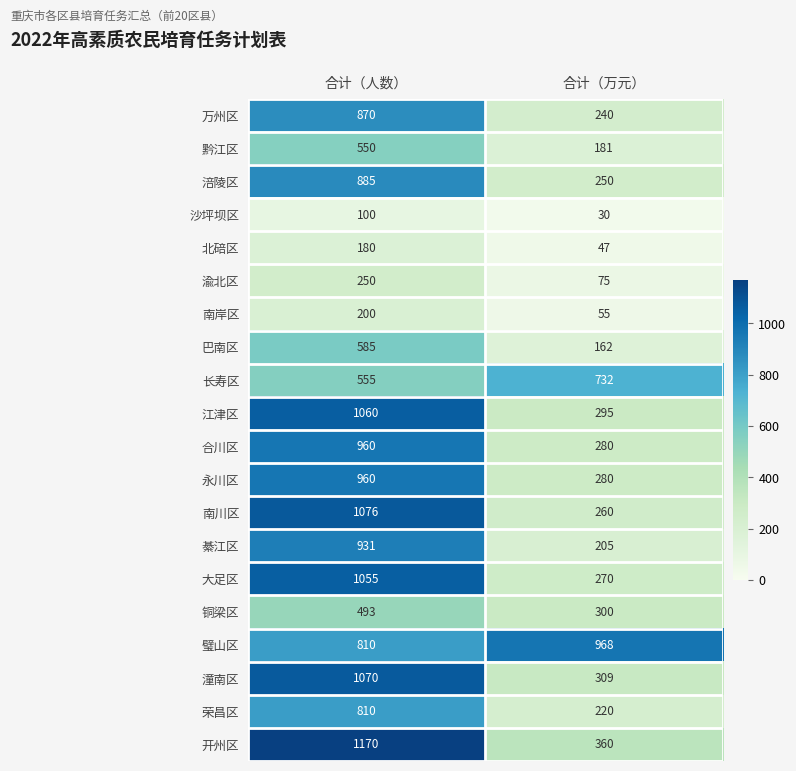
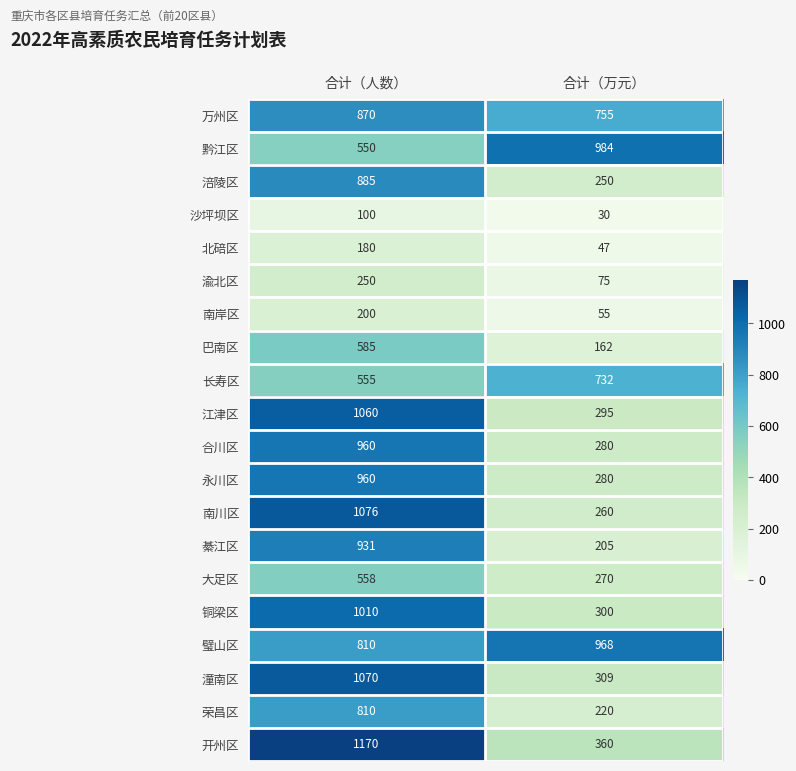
  {
    "万州区": {
      "合计（人数）": 870,
-     "合计（万元）": 240
+     "合计（万元）": 755
    },
    "黔江区": {
      "合计（人数）": 550,
-     "合计（万元）": 181
+     "合计（万元）": 984
    },
    "涪陵区": {
      "合计（人数）": 885,
      "合计（万元）": 250
    },
    "沙坪坝区": {
      "合计（人数）": 100,
      "合计（万元）": 30
    },
    "北碚区": {
      "合计（人数）": 180,
      "合计（万元）": 47
    },
    "渝北区": {
      "合计（人数）": 250,
      "合计（万元）": 75
    },
    "南岸区": {
      "合计（人数）": 200,
      "合计（万元）": 55
    },
    "巴南区": {
      "合计（人数）": 585,
      "合计（万元）": 162
    },
    "长寿区": {
      "合计（人数）": 555,
      "合计（万元）": 732
    },
    "江津区": {
      "合计（人数）": 1060,
      "合计（万元）": 295
    },
    "合川区": {
      "合计（人数）": 960,
      "合计（万元）": 280
    },
    "永川区": {
      "合计（人数）": 960,
      "合计（万元）": 280
    },
    "南川区": {
      "合计（人数）": 1076,
      "合计（万元）": 260
    },
    "綦江区": {
      "合计（人数）": 931,
      "合计（万元）": 205
    },
    "大足区": {
-     "合计（人数）": 1055,
+     "合计（人数）": 558,
      "合计（万元）": 270
    },
    "铜梁区": {
-     "合计（人数）": 493,
+     "合计（人数）": 1010,
      "合计（万元）": 300
    },
    "璧山区": {
      "合计（人数）": 810,
      "合计（万元）": 968
    },
    "潼南区": {
      "合计（人数）": 1070,
      "合计（万元）": 309
    },
    "荣昌区": {
      "合计（人数）": 810,
      "合计（万元）": 220
    },
    "开州区": {
      "合计（人数）": 1170,
      "合计（万元）": 360
    }
  }
